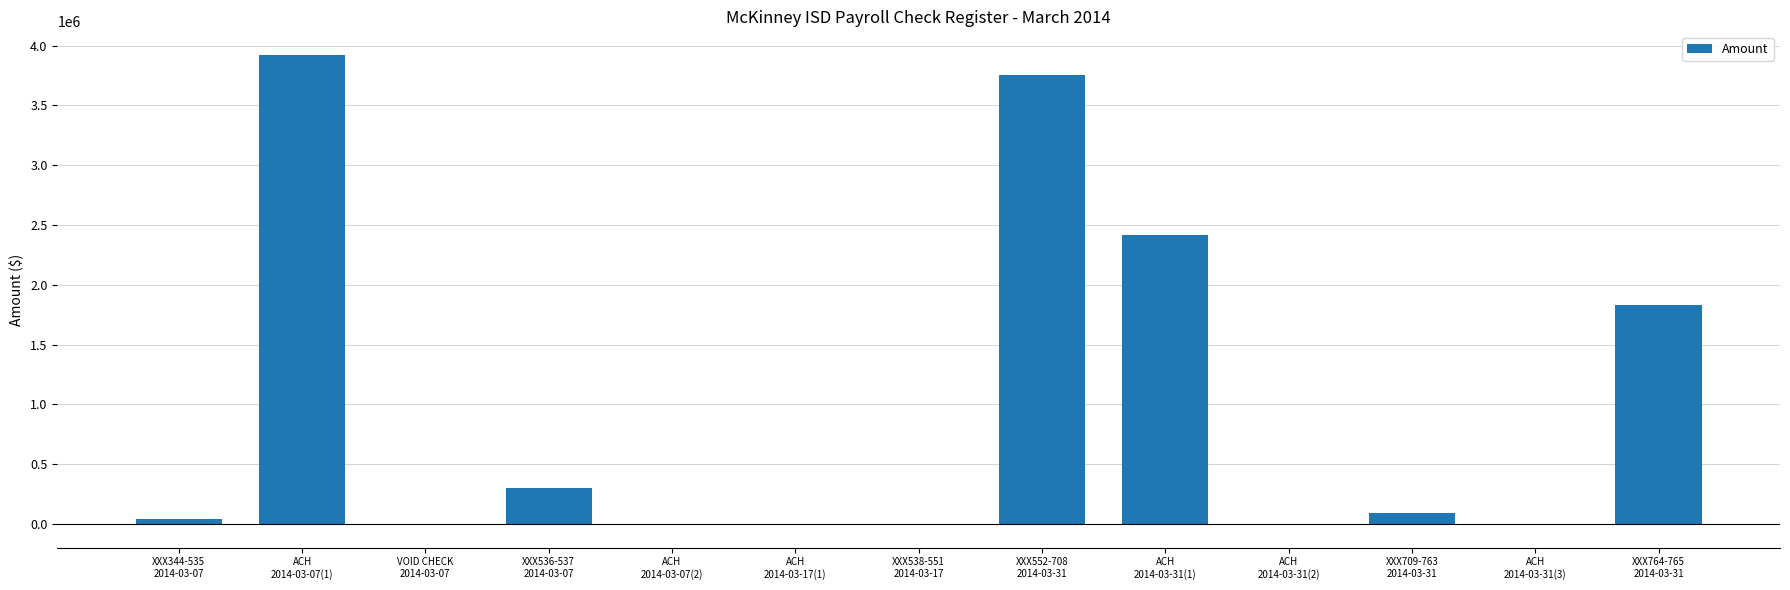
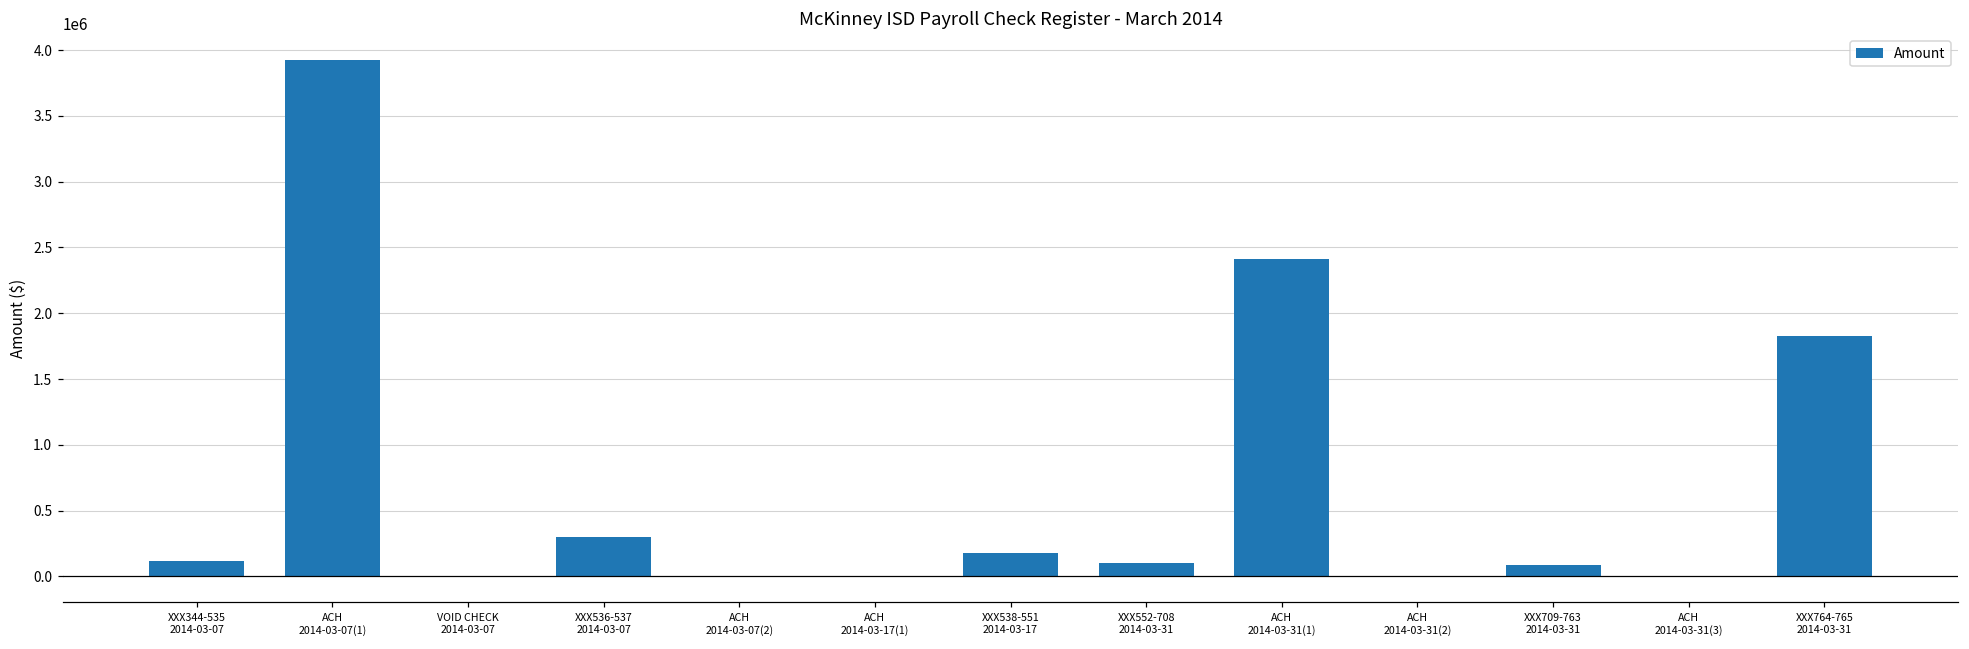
  {
-   "XXX344-535 2014-03-07": 40000,
+   "XXX344-535 2014-03-07": 120000,
    "ACH 2014-03-07(1)": 3920000,
    "XXX536-537 2014-03-07": 300000,
-   "XXX538-551 2014-03-17": 0,
-   "XXX552-708 2014-03-31": 3750000,
+   "XXX538-551 2014-03-17": 180000,
+   "XXX552-708 2014-03-31": 100000,
    "ACH 2014-03-31(1)": 2410000,
    "XXX709-763 2014-03-31": 90000,
    "XXX764-765 2014-03-31": 1830000
  }
